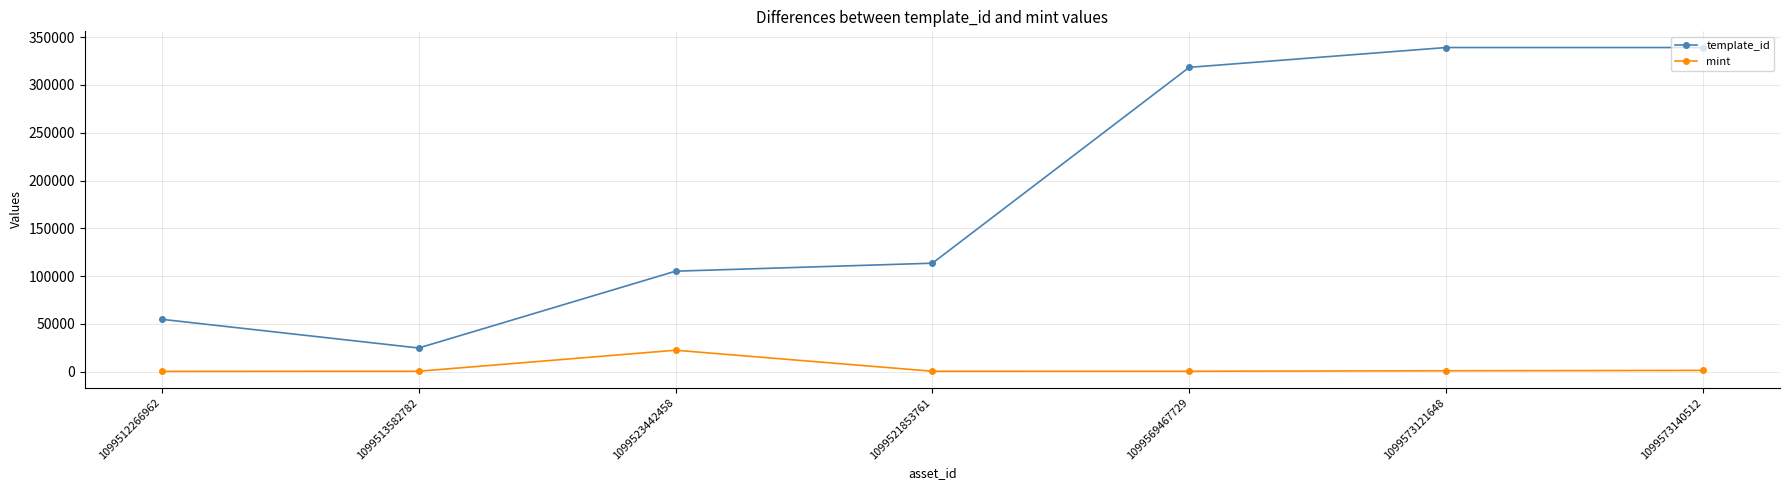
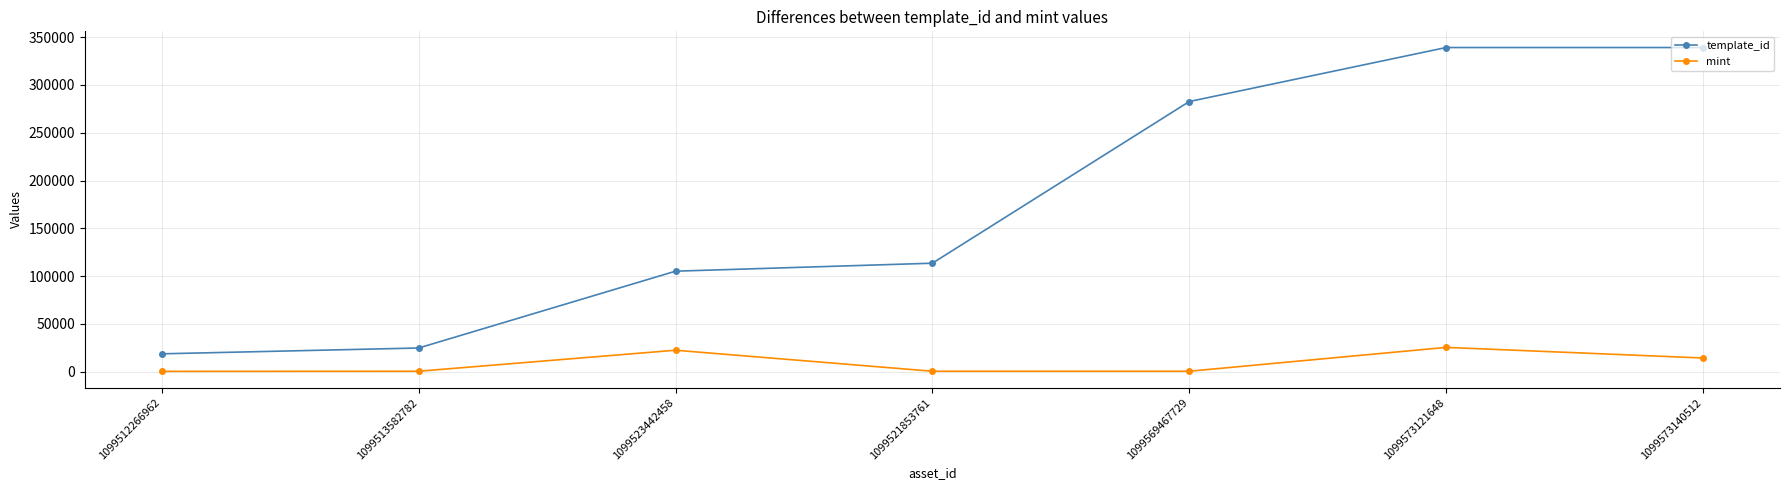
  {
    "template_id": {
-     "1099512266962": 50000,
+     "1099512266962": 20000,
      "1099513582782": 20000,
      "1099523442458": 110000,
      "1099521853761": 110000,
-     "1099569467729": 320000,
+     "1099569467729": 280000,
      "1099573121648": 340000
    },
    "mint": {
      "1099512266962": 0,
      "1099513582782": 0,
      "1099523442458": 20000,
      "1099521853761": 0,
      "1099569467729": 0,
-     "1099573121648": 0,
-     "1099573140512": 0
+     "1099573121648": 30000,
+     "1099573140512": 10000
    }
  }
